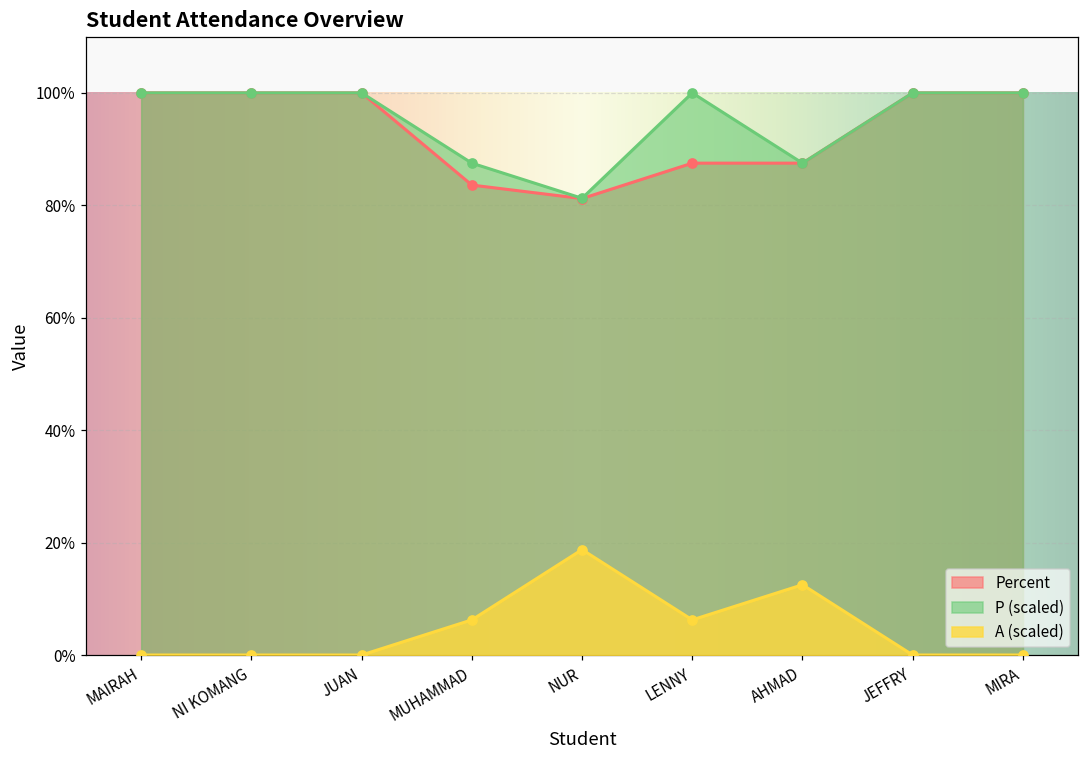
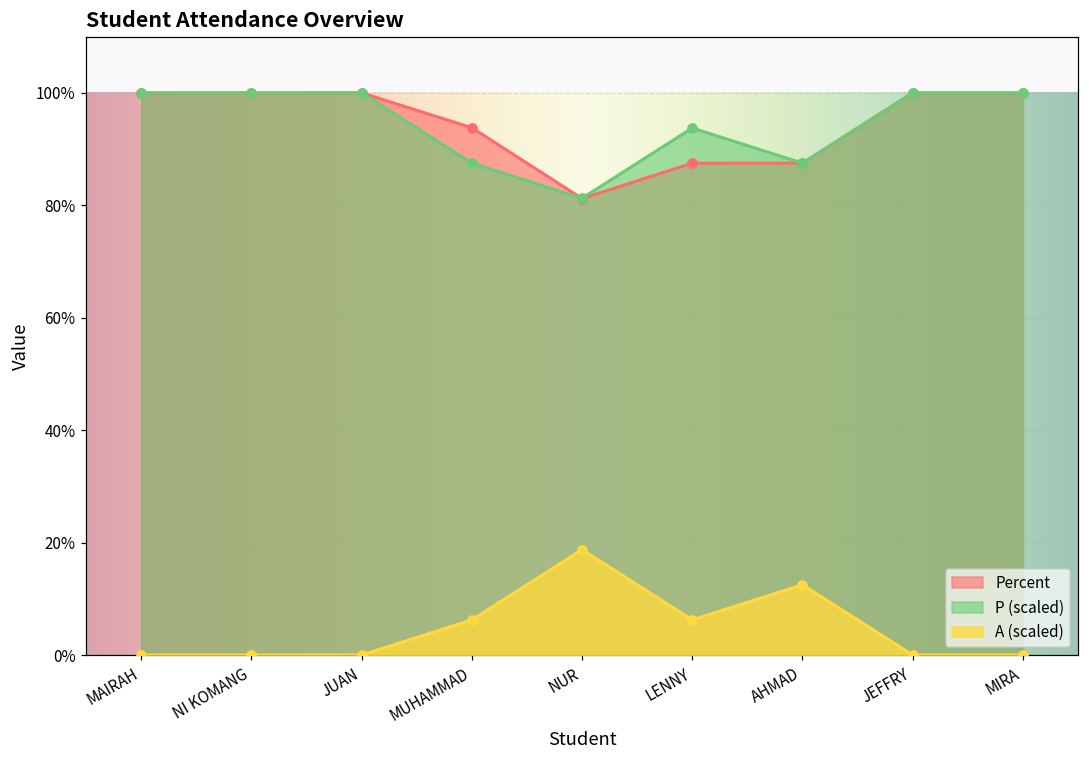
  {
    "Percent": {
-     "MUHAMMAD": "84%",
+     "MUHAMMAD": "94%",
      "LENNY": "88%"
    },
    "P (scaled)": {
      "MUHAMMAD": "88%",
-     "LENNY": "100%"
+     "LENNY": "94%"
    },
    "A (scaled)": {
      "MAIRAH": "0%",
      "NI KOMANG": "0%",
      "JUAN": "0%",
      "MUHAMMAD": "6%",
      "NUR": "19%",
      "LENNY": "6%",
      "AHMAD": "13%",
      "JEFFRY": "0%",
      "MIRA": "0%"
    }
  }
